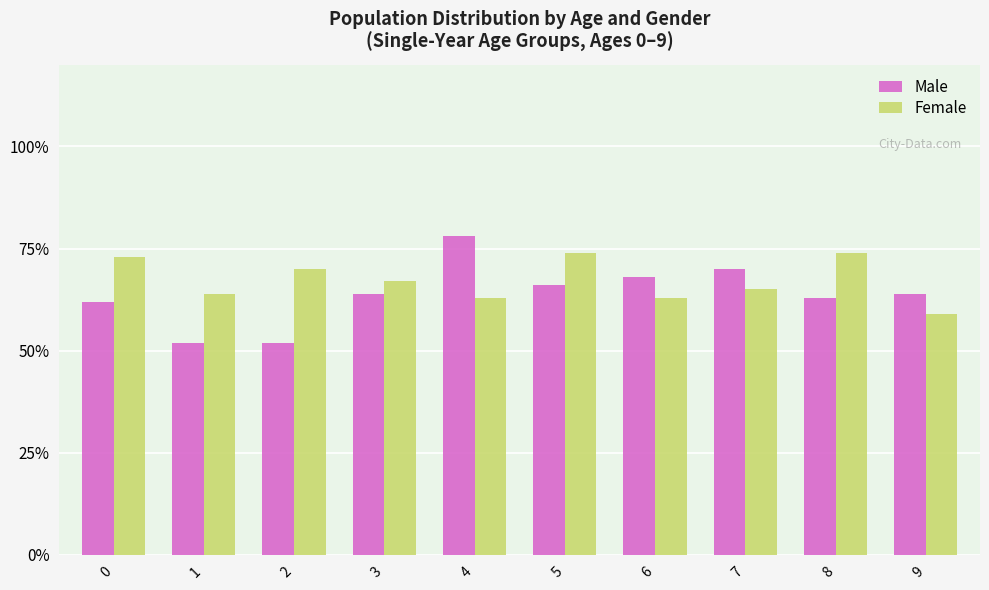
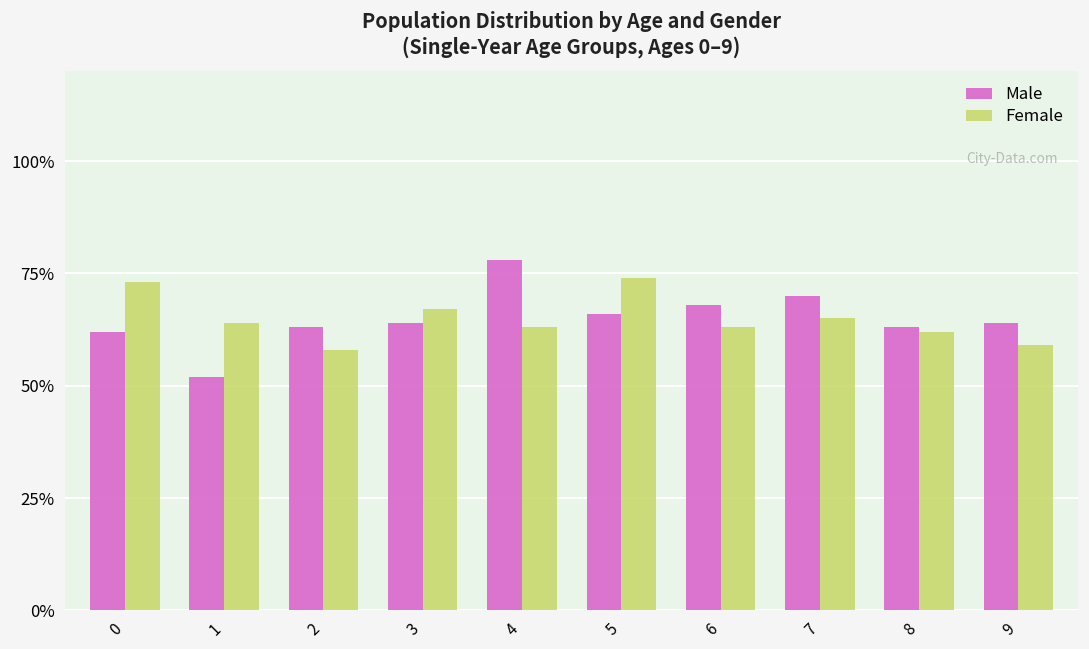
  {
    "Male": {
      "0": "62%",
      "1": "52%",
-     "2": "52%",
+     "2": "63%",
      "3": "64%",
      "4": "78%",
      "5": "66%",
      "6": "68%",
      "7": "70%",
      "8": "63%",
      "9": "64%"
    },
    "Female": {
      "0": "73%",
      "1": "64%",
-     "2": "70%",
+     "2": "58%",
      "3": "67%",
      "4": "63%",
      "5": "74%",
      "6": "63%",
      "7": "65%",
-     "8": "74%",
+     "8": "62%",
      "9": "59%"
    }
  }
